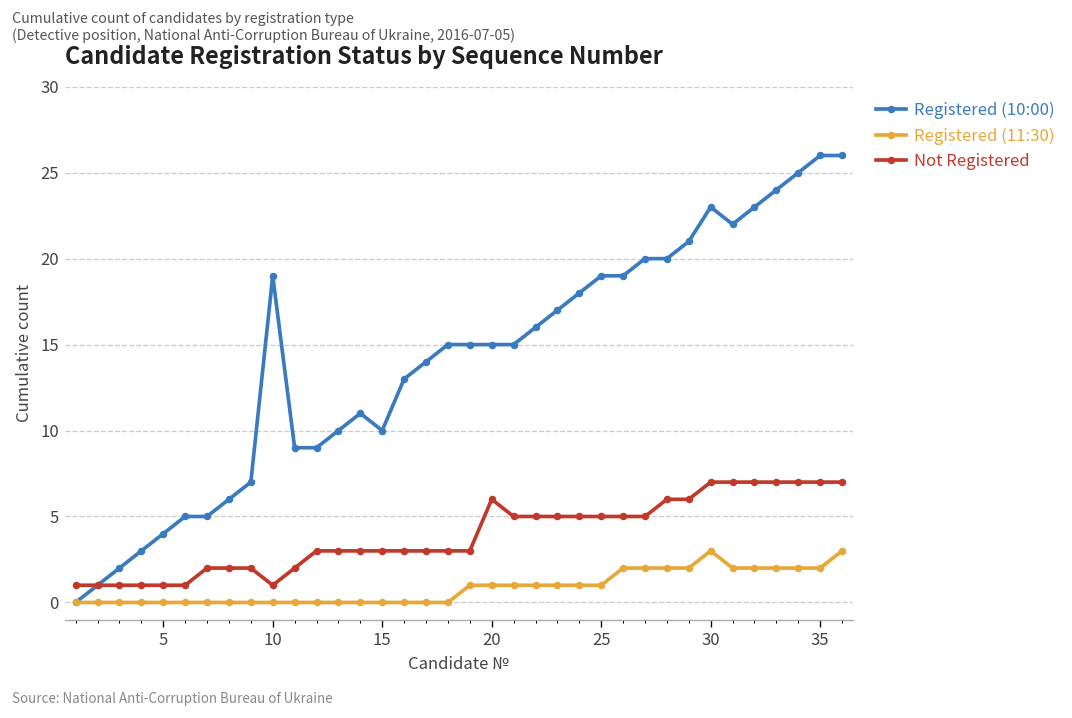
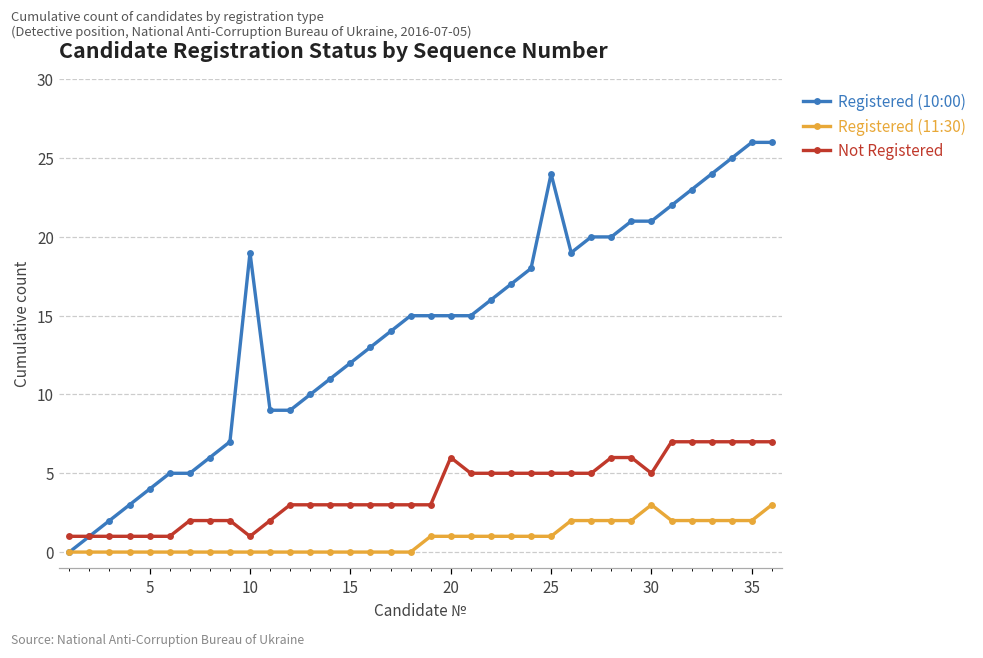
  {
    "Registered (10:00)": {
      "5": 4,
      "10": 19,
-     "15": 10,
+     "15": 12,
      "20": 15,
-     "25": 19,
-     "30": 23,
+     "25": 24,
+     "30": 21,
      "35": 26
    },
    "Registered (11:30)": {
      "5": 0,
      "10": 0,
      "15": 0,
      "20": 1,
      "25": 1,
      "30": 3,
      "35": 2
    },
    "Not Registered": {
      "5": 1,
      "10": 1,
      "15": 3,
      "20": 6,
      "25": 5,
-     "30": 7,
+     "30": 5,
      "35": 7
    }
  }
